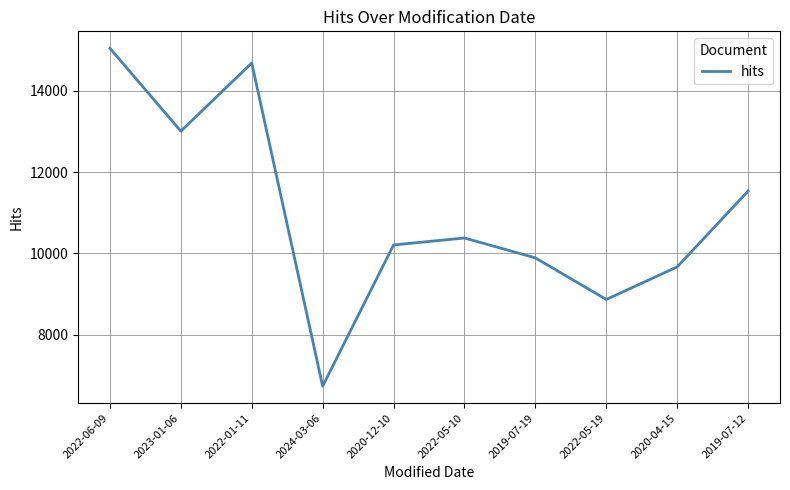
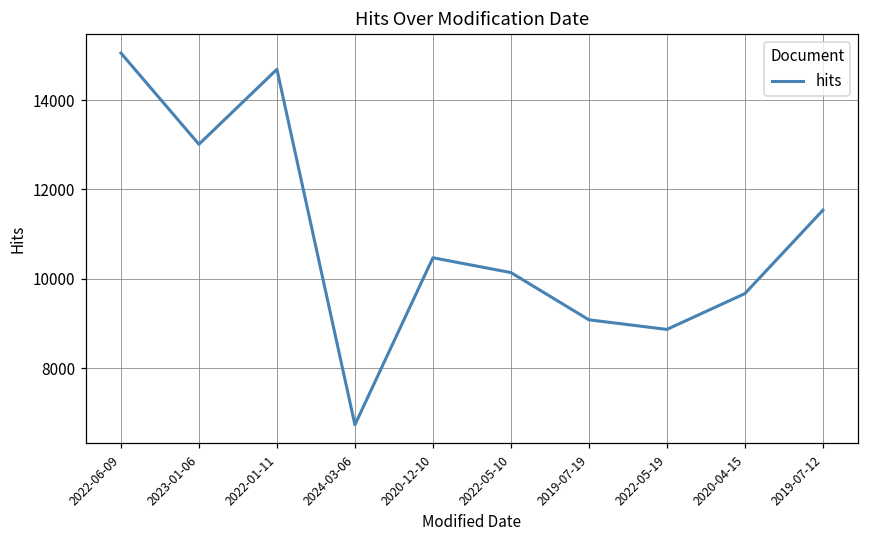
  {
    "2022-06-09": 15100,
    "2023-01-06": 13000,
    "2022-01-11": 14700,
    "2024-03-06": 6700,
-   "2020-12-10": 10200,
-   "2022-05-10": 10400,
-   "2019-07-19": 9900,
+   "2020-12-10": 10500,
+   "2022-05-10": 10100,
+   "2019-07-19": 9100,
    "2022-05-19": 8900,
    "2020-04-15": 9700,
    "2019-07-12": 11500
  }
